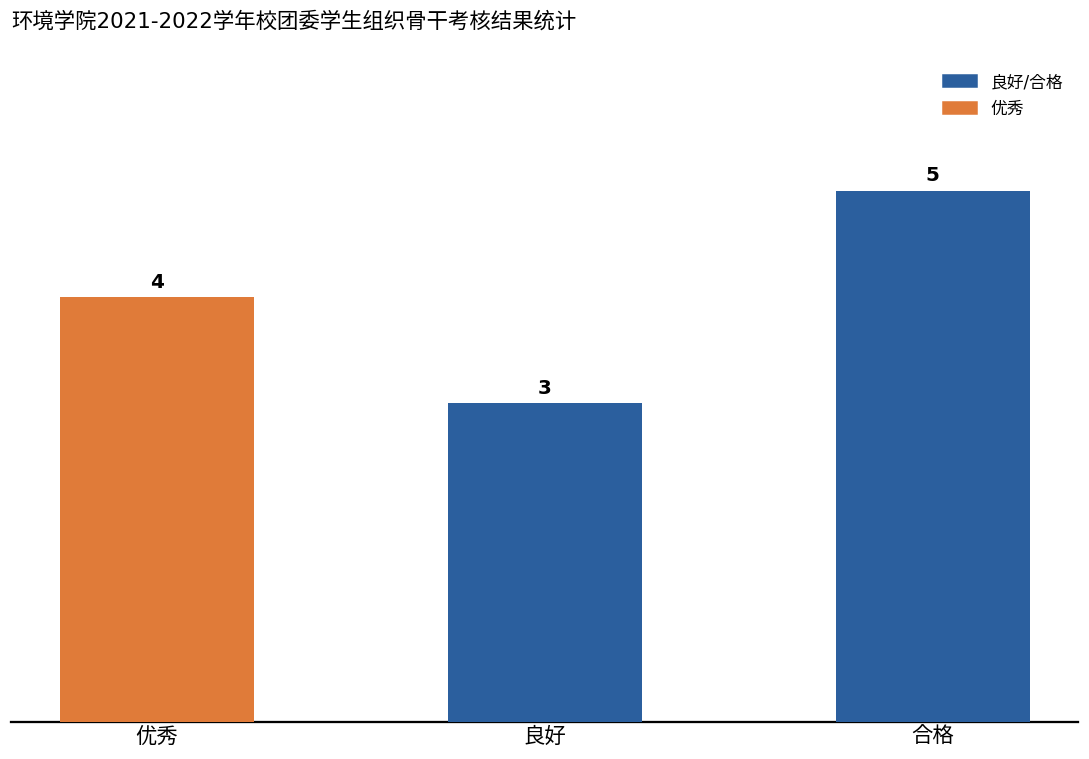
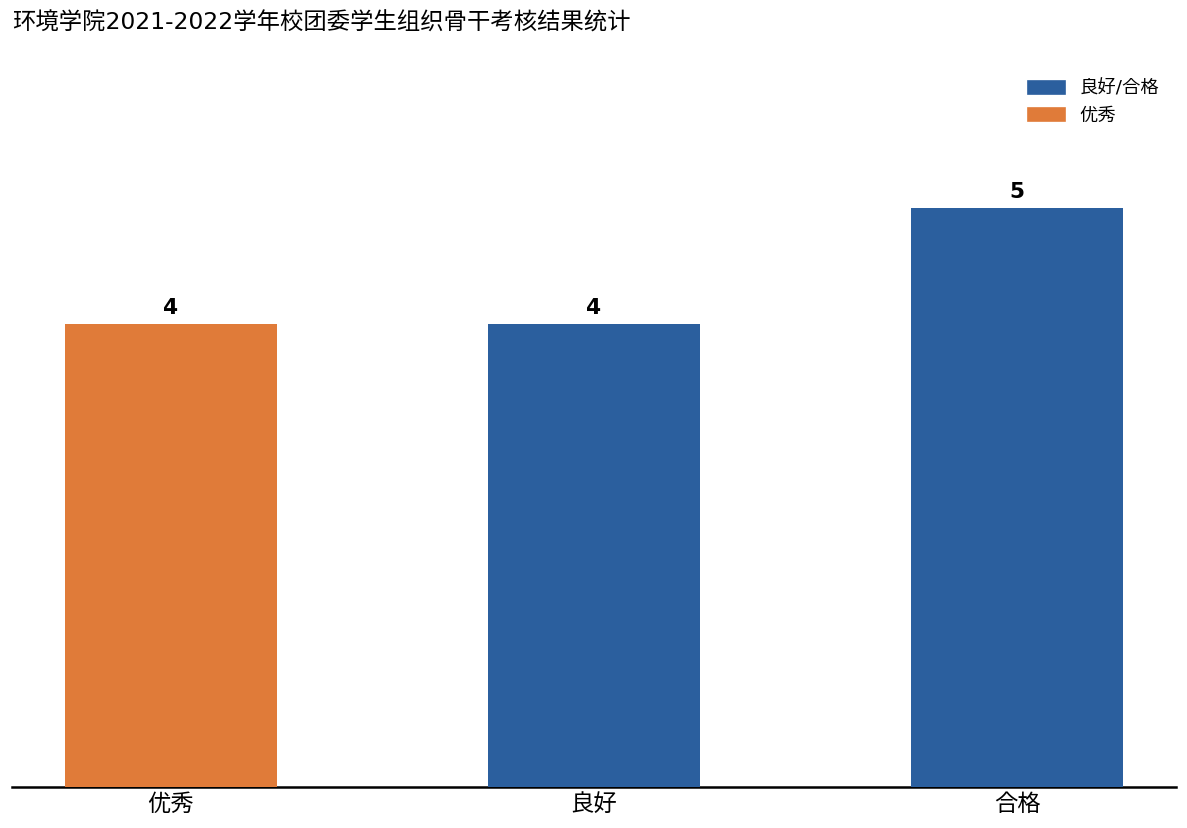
  {
    "优秀": 4,
-   "良好": 3,
+   "良好": 4,
    "合格": 5
  }
